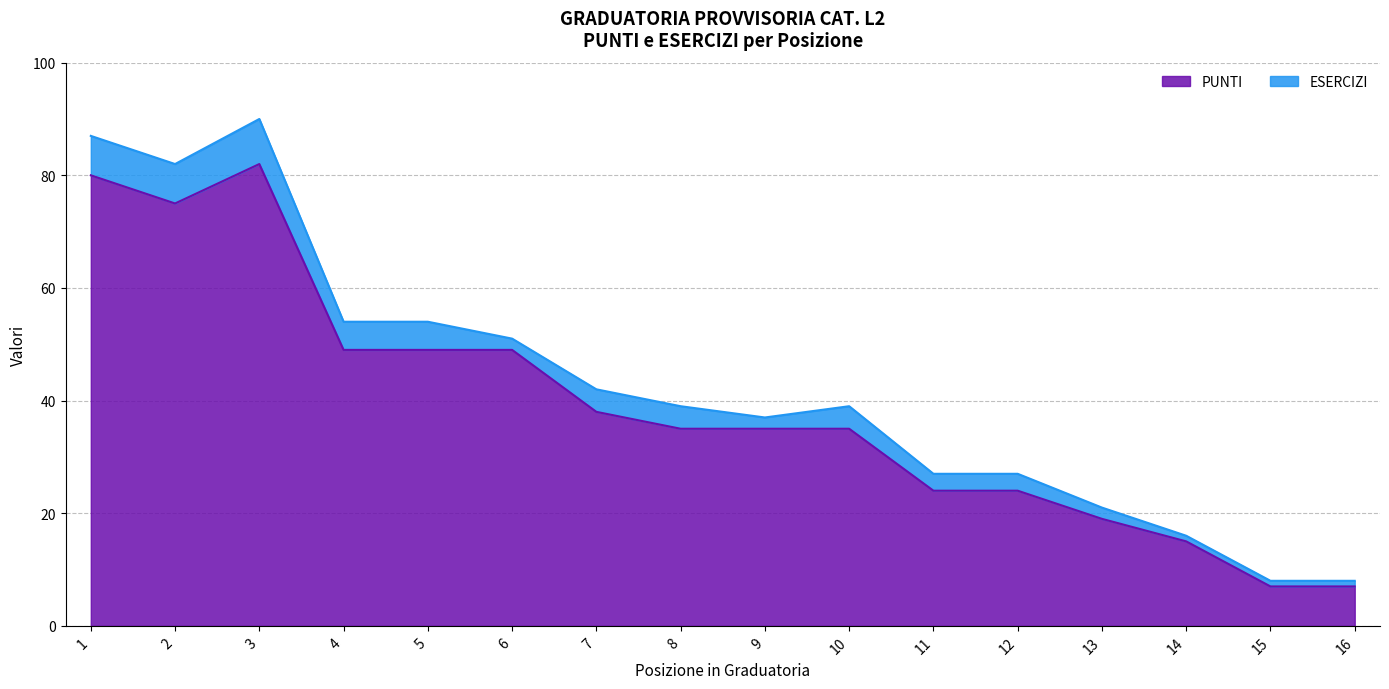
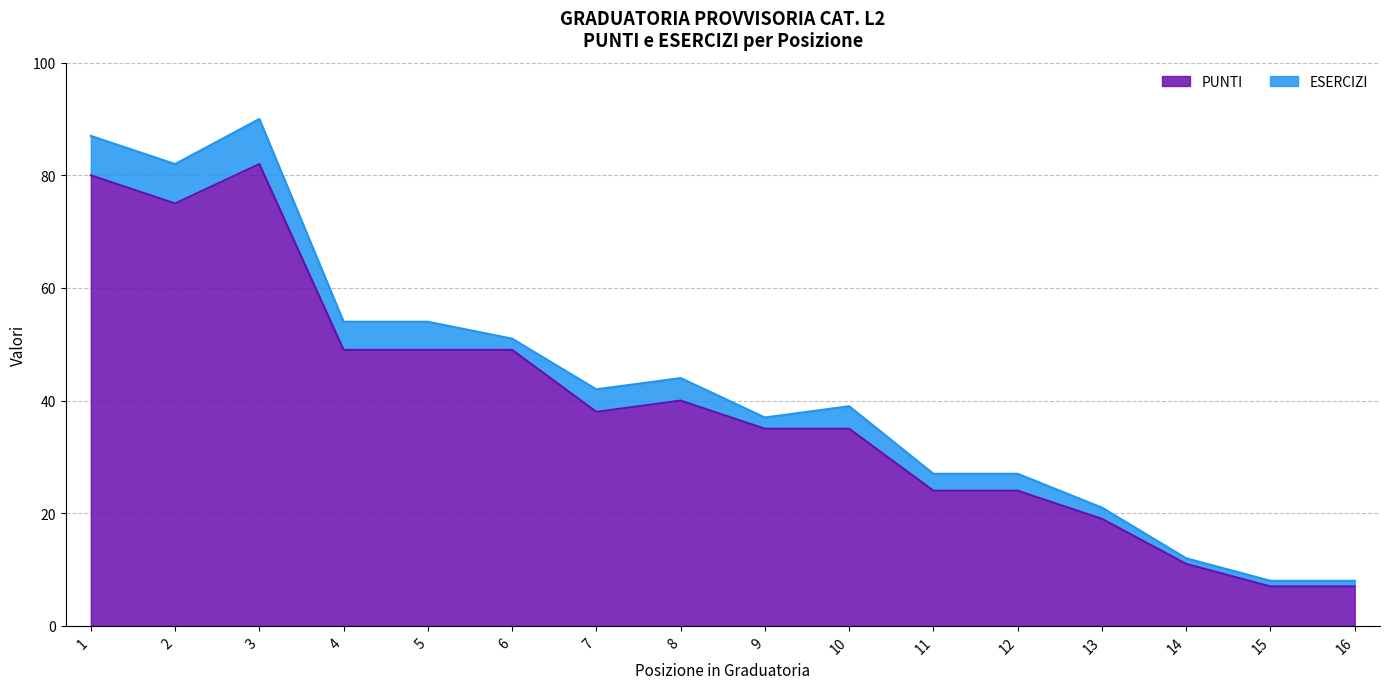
  {
    "PUNTI": {
      "1": 80,
      "2": 75,
      "3": 82,
      "4": 49,
      "5": 49,
      "6": 49,
      "7": 38,
-     "8": 35,
+     "8": 40,
      "9": 35,
      "10": 35,
      "11": 24,
      "12": 24,
      "13": 19,
-     "14": 15,
+     "14": 11,
      "15": 7,
      "16": 7
    },
    "ESERCIZI": {
      "1": 7,
      "2": 7,
      "3": 8,
      "4": 5,
      "5": 5,
      "6": 2,
      "7": 4,
      "8": 4,
      "9": 2,
      "10": 4,
      "11": 3,
      "12": 3,
      "13": 2,
      "14": 1,
      "15": 1,
      "16": 1
    }
  }
